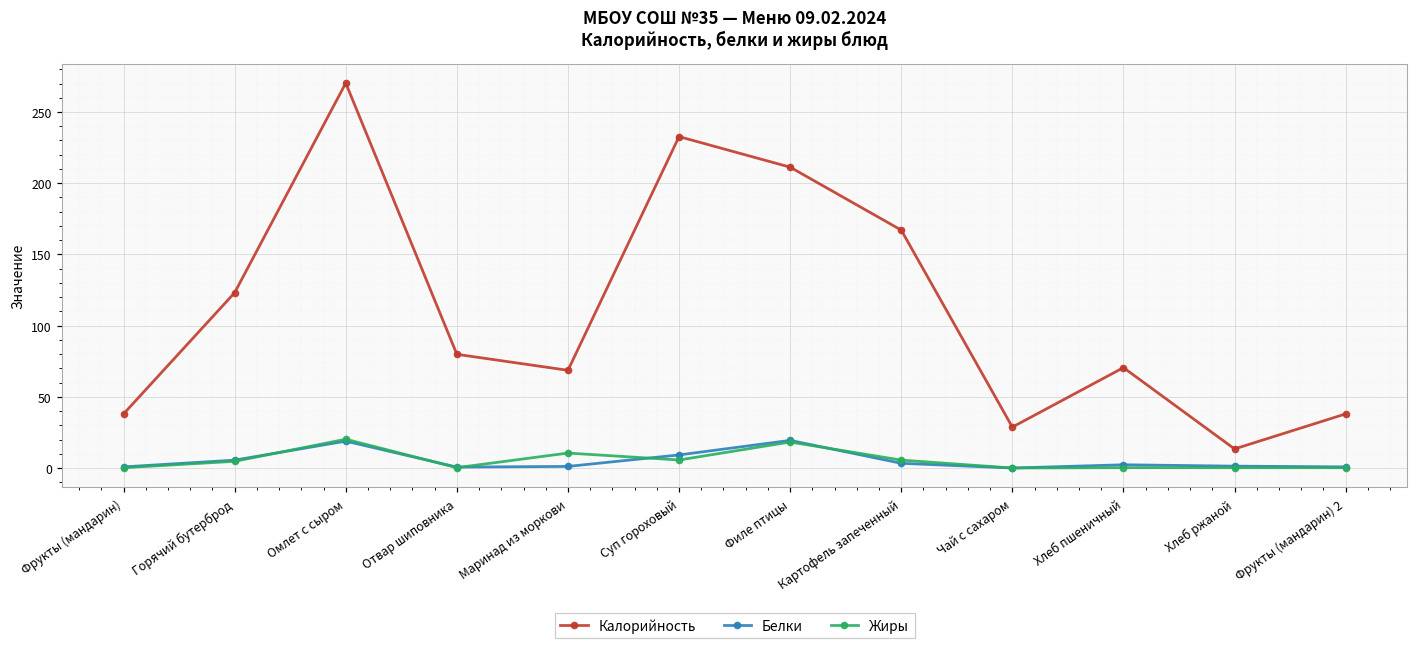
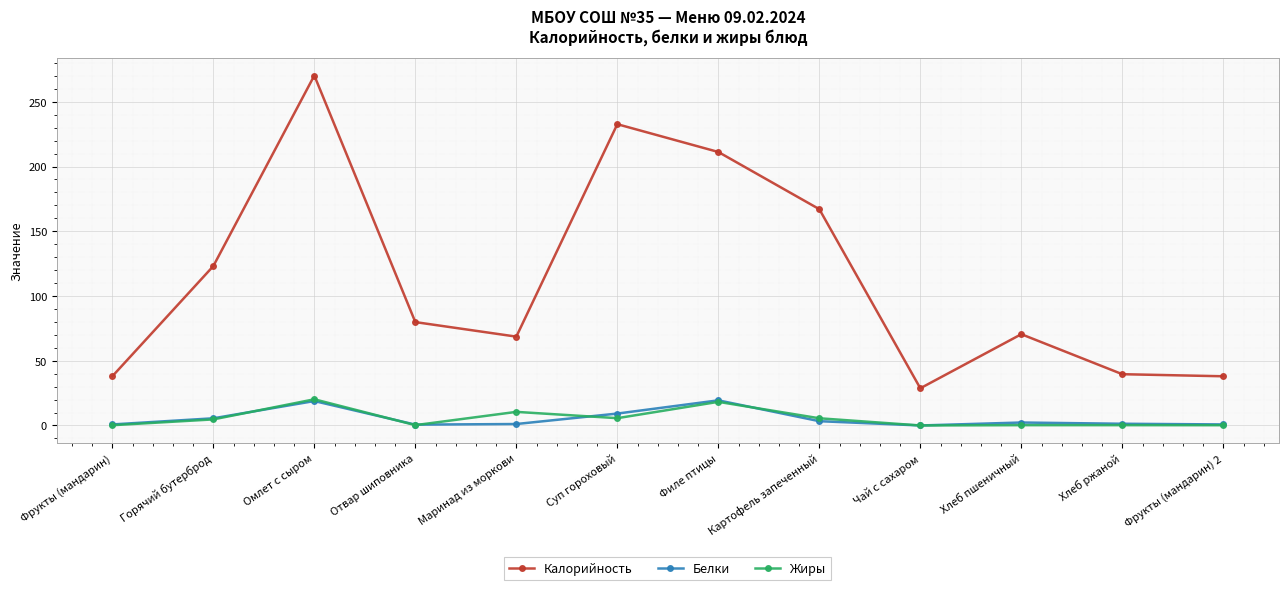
  {
    "Калорийность": {
      "Фрукты (мандарин)": 38,
      "Горячий бутерброд": 123,
      "Омлет с сыром": 270,
      "Отвар шиповника": 80,
      "Маринад из моркови": 69,
      "Суп гороховый": 233,
      "Филе птицы": 211,
      "Картофель запеченный": 167,
      "Чай с сахаром": 29,
      "Хлеб пшеничный": 71,
-     "Хлеб ржаной": 13,
+     "Хлеб ржаной": 40,
      "Фрукты (мандарин) 2": 38
    },
    "Белки": {
      "Маринад из моркови": 1,
      "Суп гороховый": 9,
      "Картофель запеченный": 3,
      "Хлеб пшеничный": 2
    },
    "Жиры": {
      "Маринад из моркови": 11,
      "Суп гороховый": 6,
      "Картофель запеченный": 6,
      "Хлеб пшеничный": 0
    }
  }
